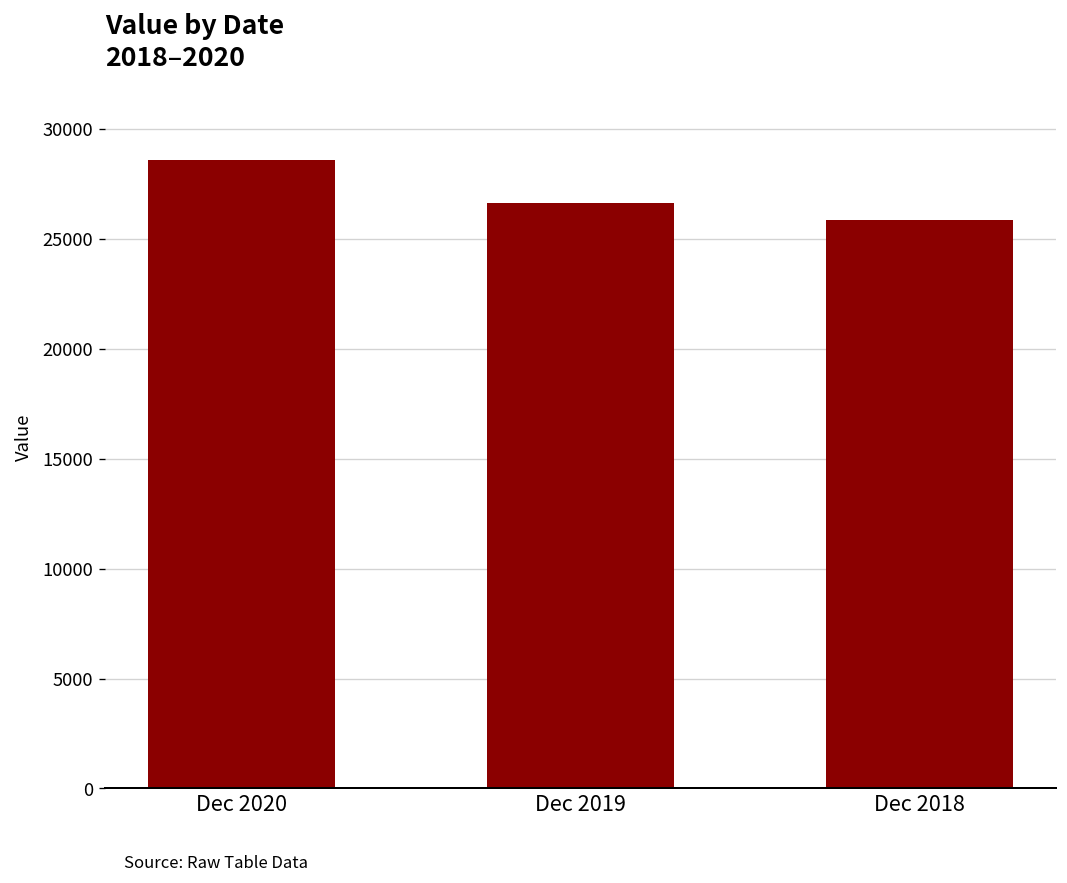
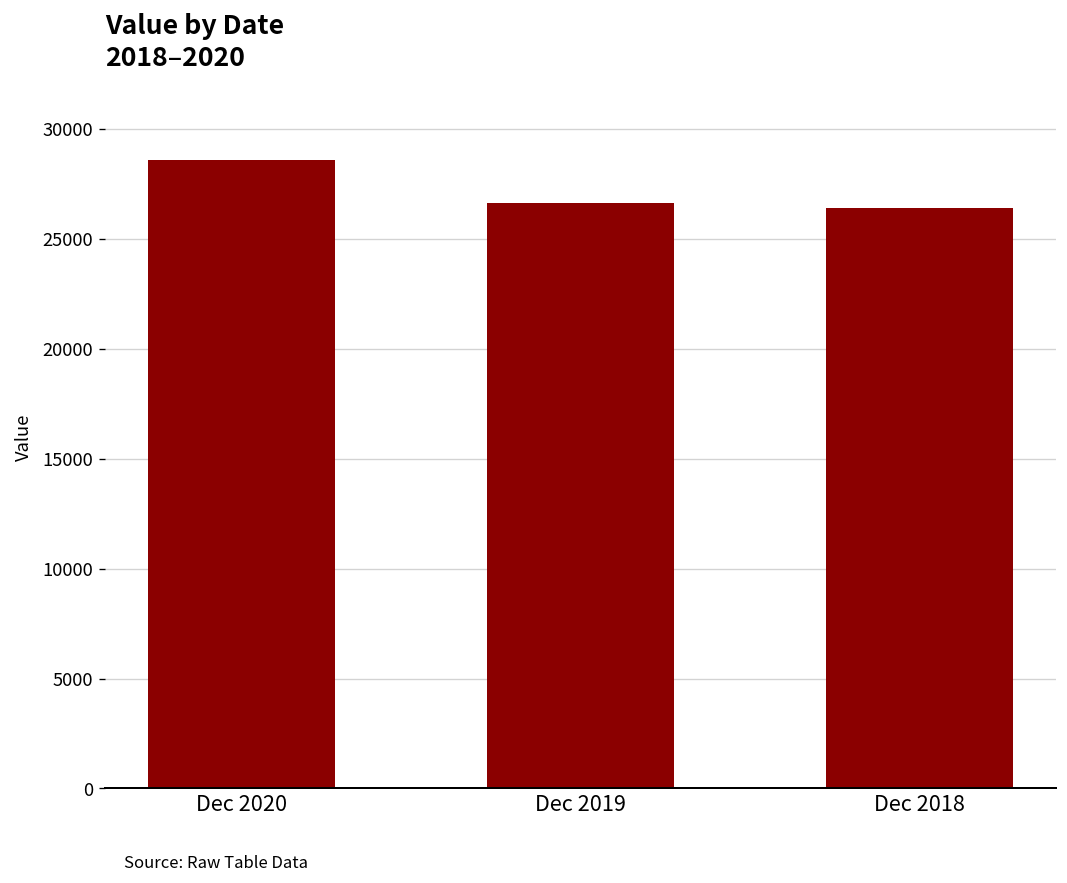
  {
    "Dec 2020": 28600,
    "Dec 2019": 26600,
-   "Dec 2018": 25900
+   "Dec 2018": 26400
  }
